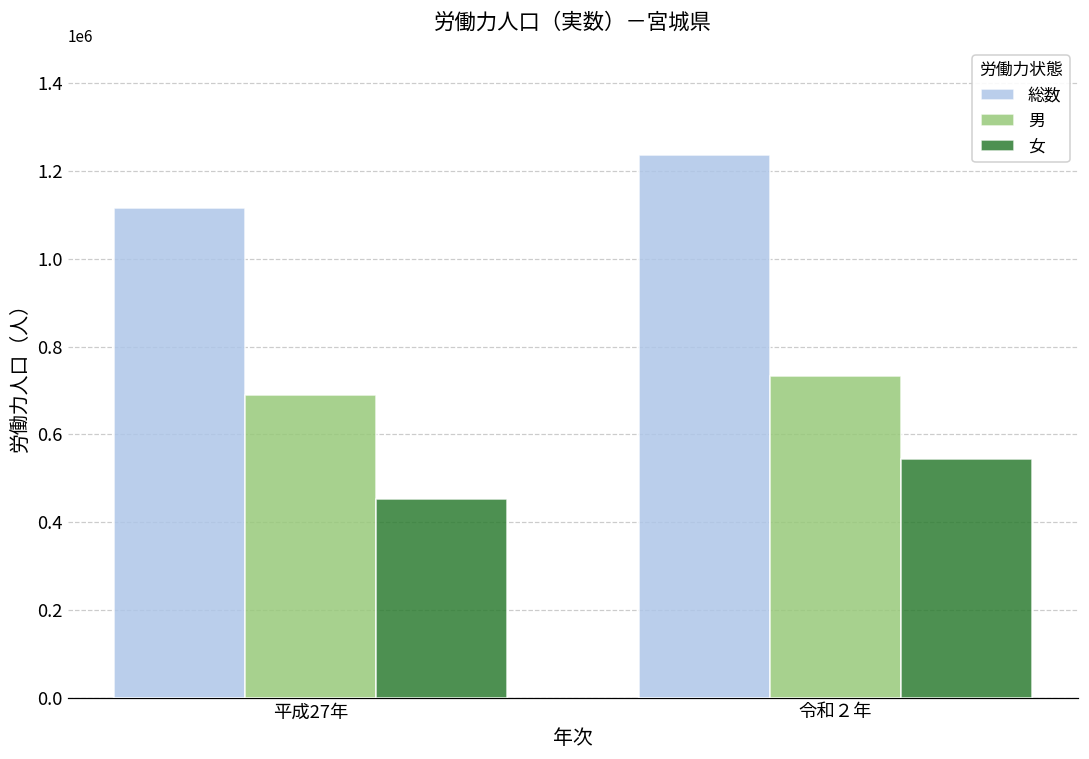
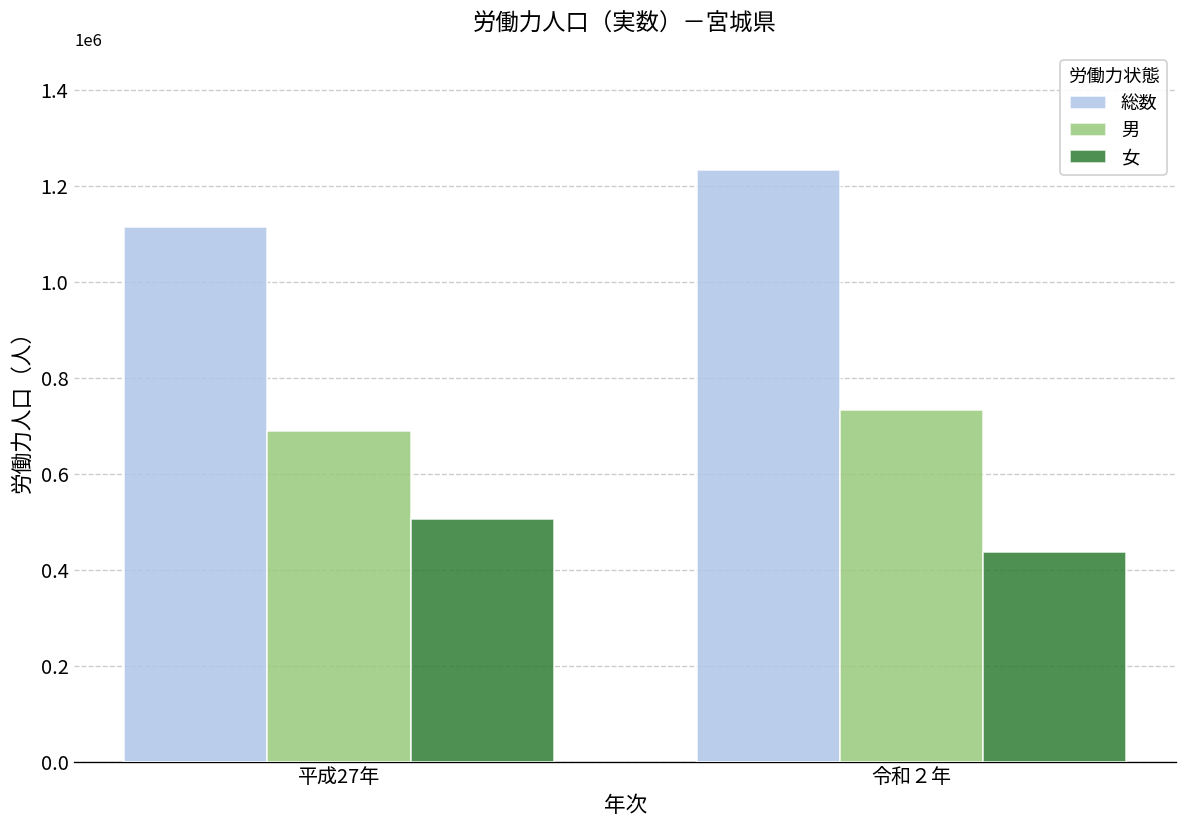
  {
    "総数": {
      "平成27年": 1120000,
      "令和２年": 1230000
    },
    "男": {
      "平成27年": 690000,
      "令和２年": 730000
    },
    "女": {
-     "平成27年": 450000,
-     "令和２年": 540000
+     "平成27年": 510000,
+     "令和２年": 440000
    }
  }
